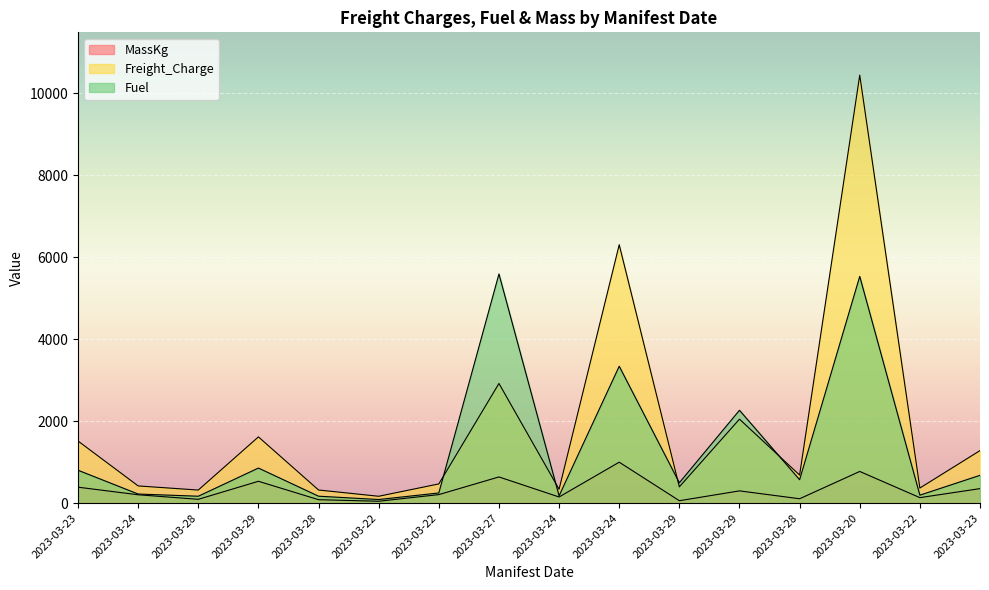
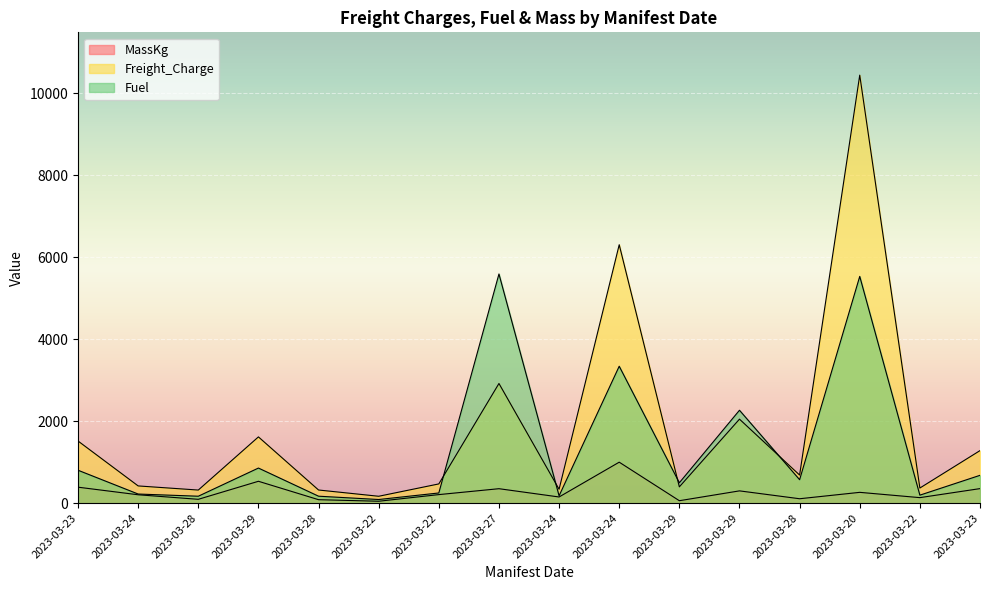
  {
    "MassKg": {
-     "2023-03-27": 600,
-     "2023-03-20": 800
+     "2023-03-27": 400,
+     "2023-03-20": 300
    },
    "Freight_Charge": {
      "2023-03-27": 2900,
      "2023-03-20": 10400
    },
    "Fuel": {
      "2023-03-27": 5600,
      "2023-03-20": 5500
    }
  }
